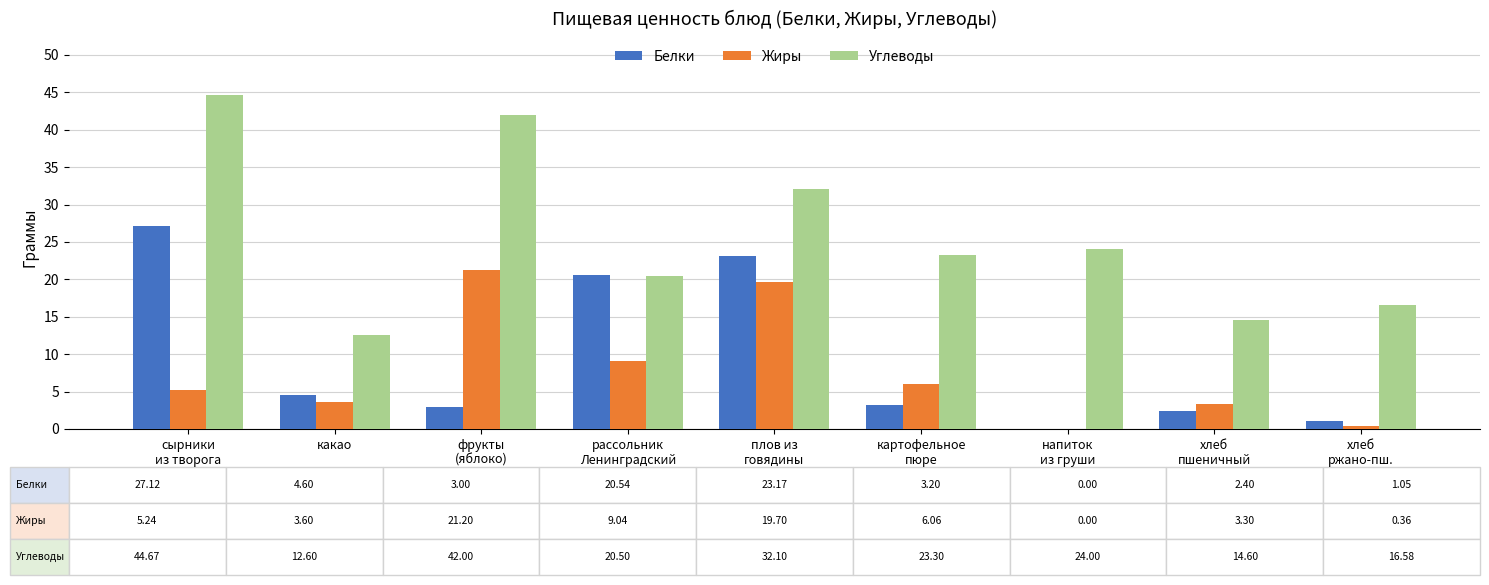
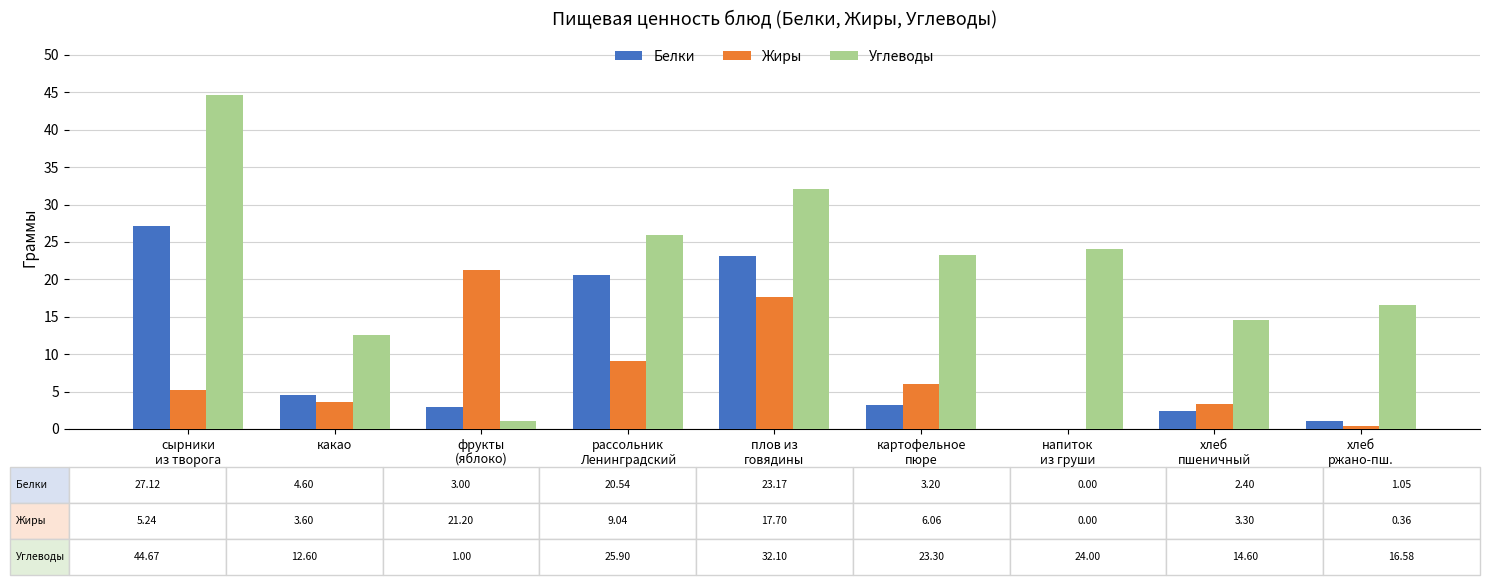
  {
    "Белки": {
      "сырники из творога": 27,
      "какао": 5,
      "фрукты (яблоко)": 3,
      "рассольник Ленинградский": 21,
      "плов из говядины": 23,
      "картофельное пюре": 3,
      "напиток из груши": 0,
      "хлеб пшеничный": 2,
      "хлеб ржано-пш.": 1
    },
    "Жиры": {
-     "плов из говядины": 19.70
+     "плов из говядины": 17.70
    },
    "Углеводы": {
-     "фрукты (яблоко)": 42.00,
-     "рассольник Ленинградский": 20.50
+     "фрукты (яблоко)": 1.00,
+     "рассольник Ленинградский": 25.90
    }
  }
